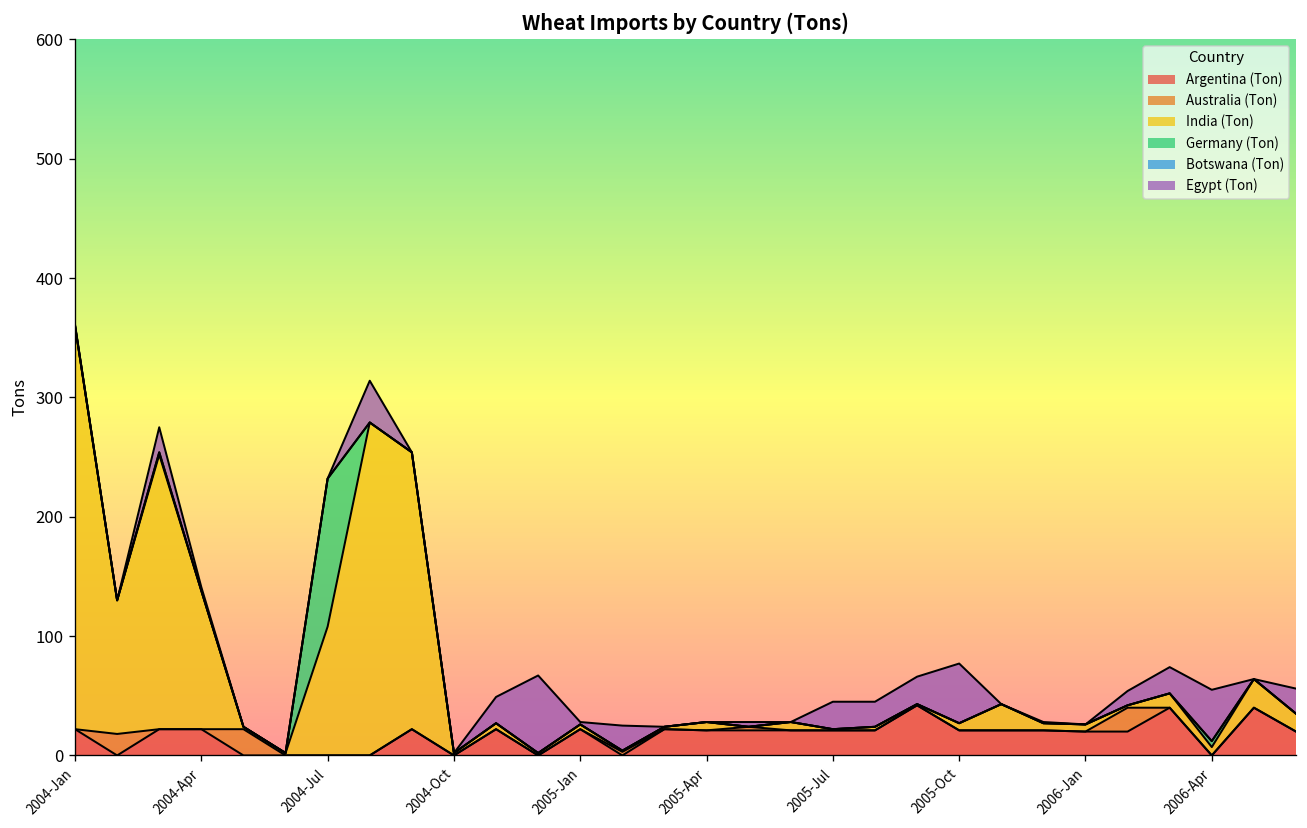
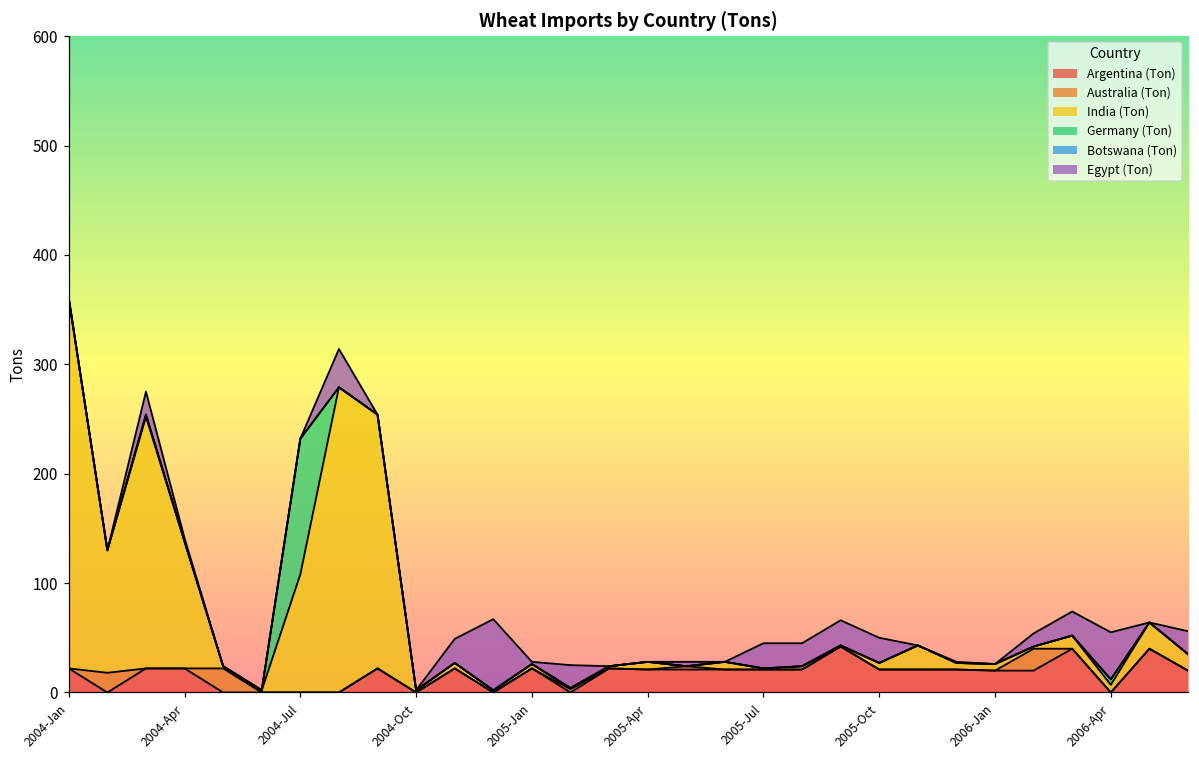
  {
    "India (Ton)": {
      "2004-Jul": 110,
      "2006-Apr": 10
    },
    "Egypt (Ton)": {
      "2004-Apr": 0,
      "2005-Jul": 20,
-     "2005-Oct": 50,
+     "2005-Oct": 20,
      "2006-Apr": 40
    }
  }
